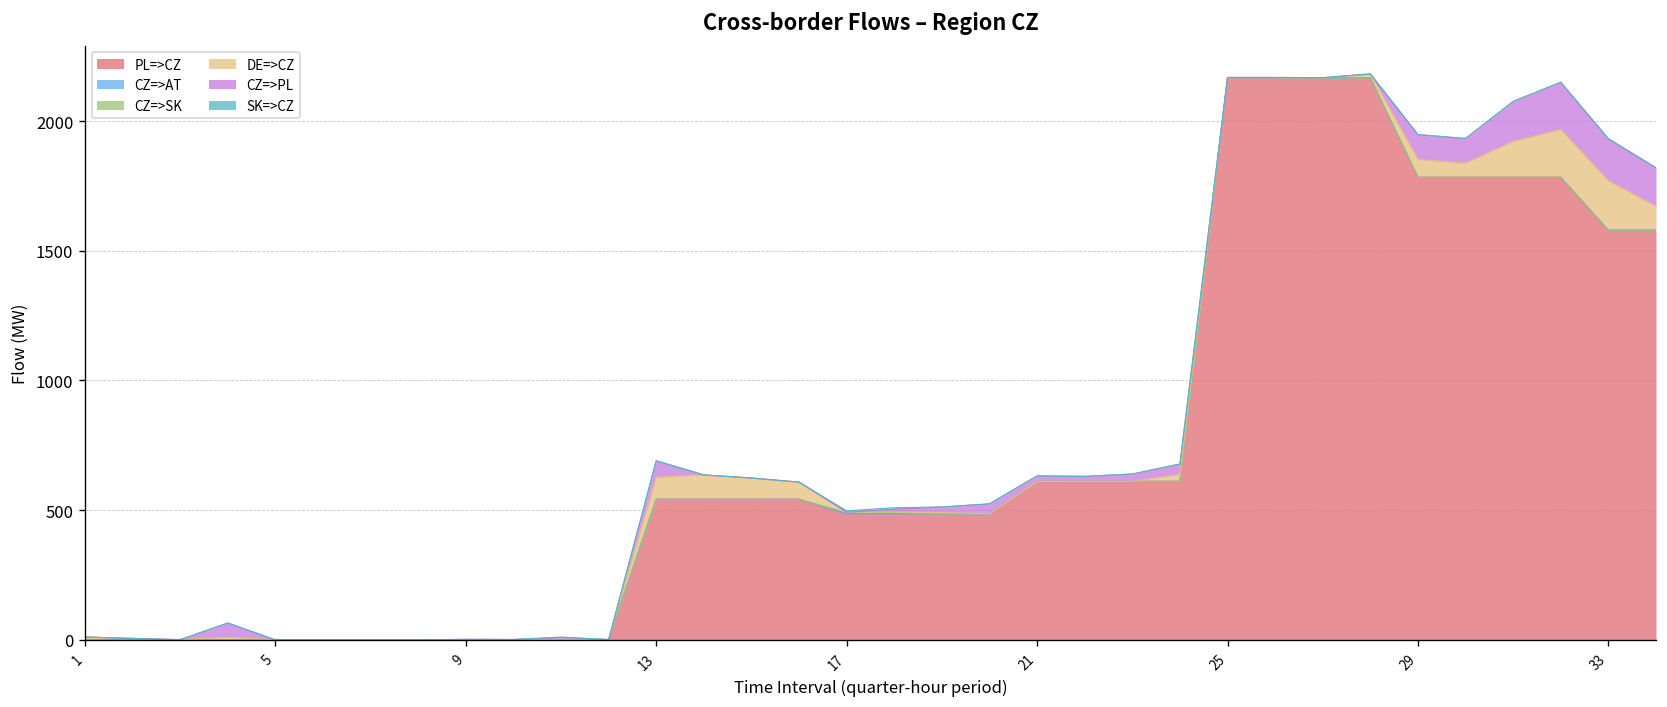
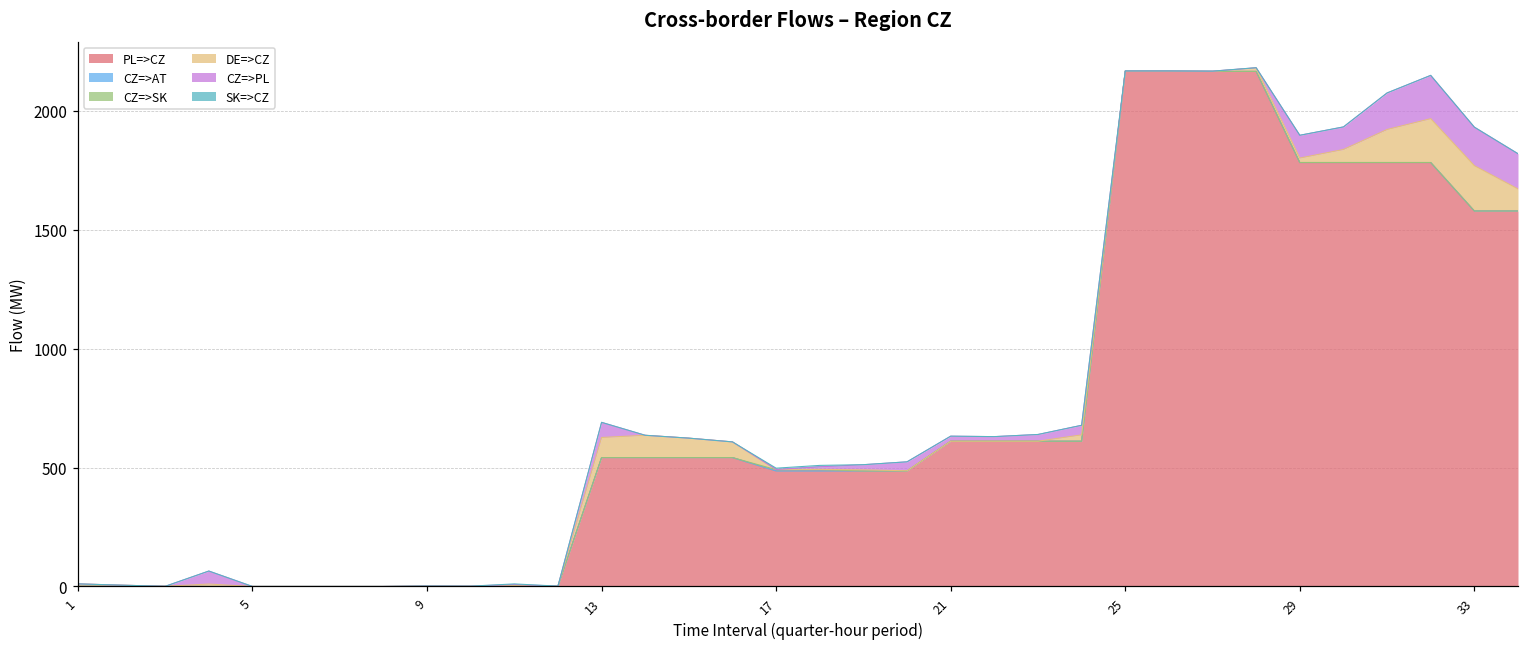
  {
    "DE=>CZ": {
      "13": 80,
-     "29": 70,
+     "29": 20,
      "33": 190
    }
  }
